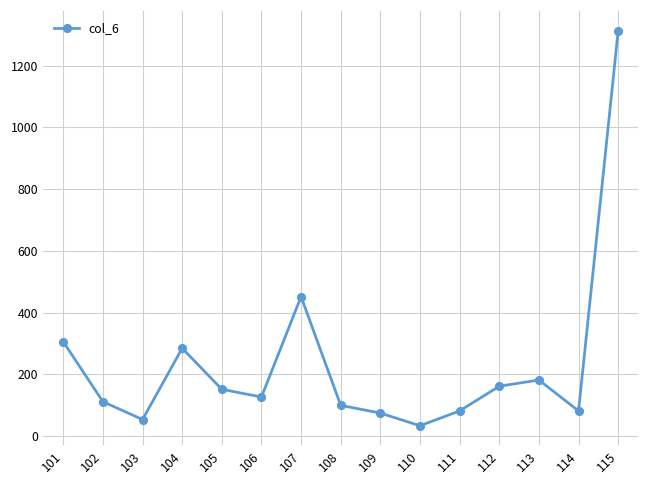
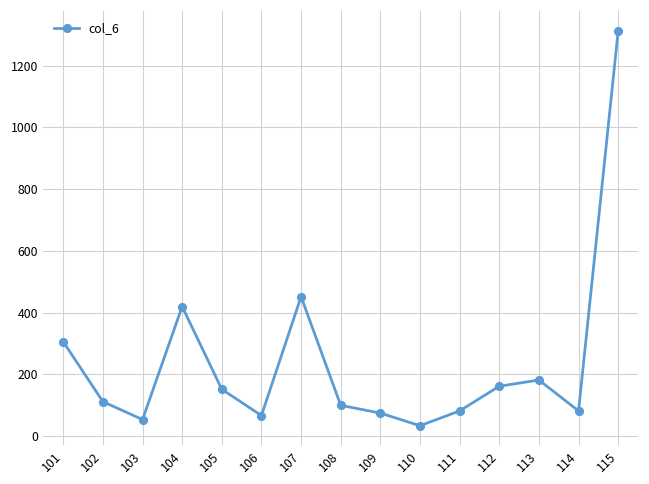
  {
    "101": 310,
    "102": 110,
    "103": 50,
-   "104": 290,
+   "104": 420,
    "105": 150,
-   "106": 130,
+   "106": 70,
    "107": 450,
    "108": 100,
    "109": 80,
    "110": 30,
    "111": 80,
    "112": 160,
    "113": 180,
    "114": 80,
    "115": 1310
  }
